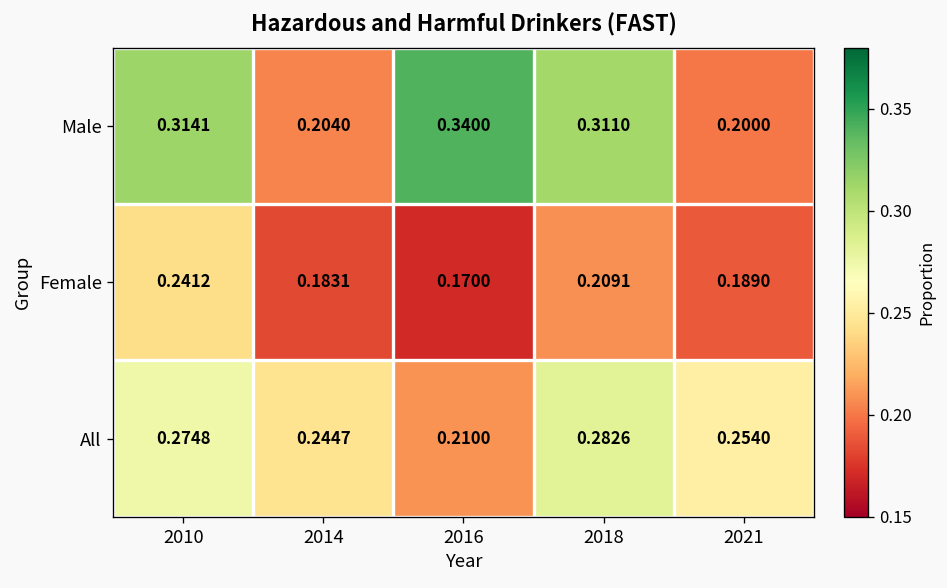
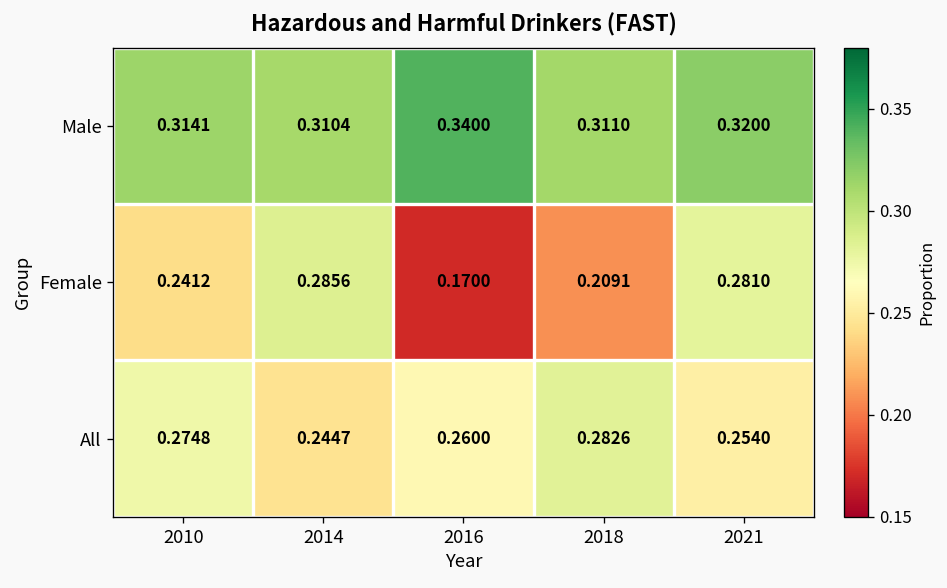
  {
    "Male": {
      "2010": 0.3141,
-     "2014": 0.2040,
+     "2014": 0.3104,
      "2016": 0.3400,
      "2018": 0.3110,
-     "2021": 0.2000
+     "2021": 0.3200
    },
    "Female": {
      "2010": 0.2412,
-     "2014": 0.1831,
+     "2014": 0.2856,
      "2016": 0.1700,
      "2018": 0.2091,
-     "2021": 0.1890
+     "2021": 0.2810
    },
    "All": {
      "2010": 0.2748,
      "2014": 0.2447,
-     "2016": 0.2100,
+     "2016": 0.2600,
      "2018": 0.2826,
      "2021": 0.2540
    }
  }
